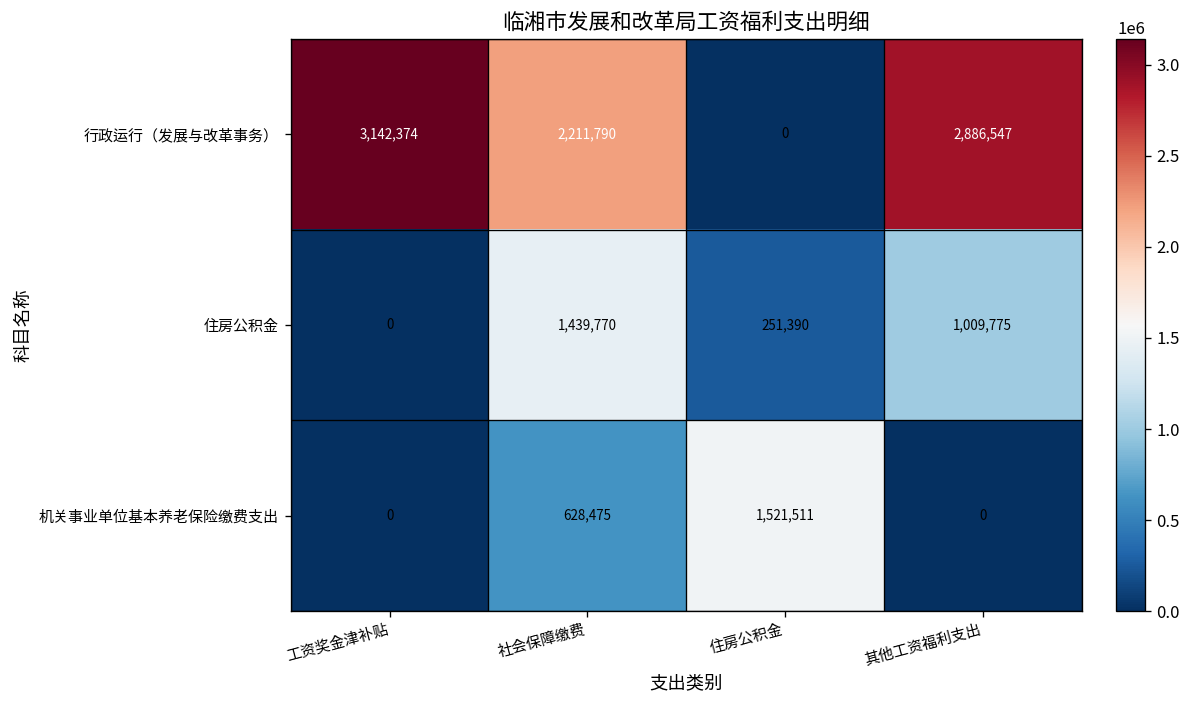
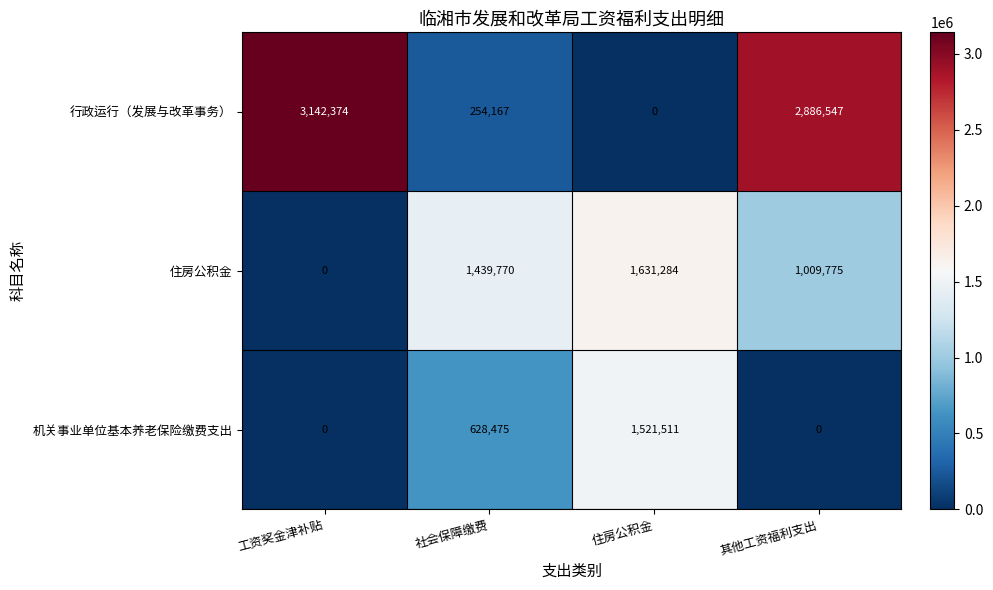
  {
    "行政运行（发展与改革事务）": {
      "工资奖金津补贴": "3,142,374",
-     "社会保障缴费": "2,211,790",
+     "社会保障缴费": "254,167",
      "住房公积金": "0",
      "其他工资福利支出": "2,886,547"
    },
    "住房公积金": {
      "工资奖金津补贴": "0",
      "社会保障缴费": "1,439,770",
-     "住房公积金": "251,390",
+     "住房公积金": "1,631,284",
      "其他工资福利支出": "1,009,775"
    },
    "机关事业单位基本养老保险缴费支出": {
      "工资奖金津补贴": "0",
      "社会保障缴费": "628,475",
      "住房公积金": "1,521,511",
      "其他工资福利支出": "0"
    }
  }
